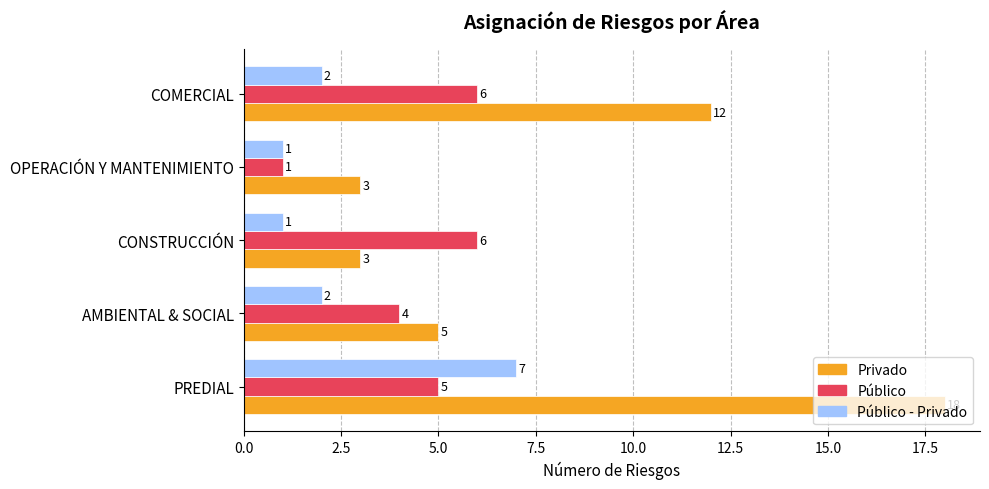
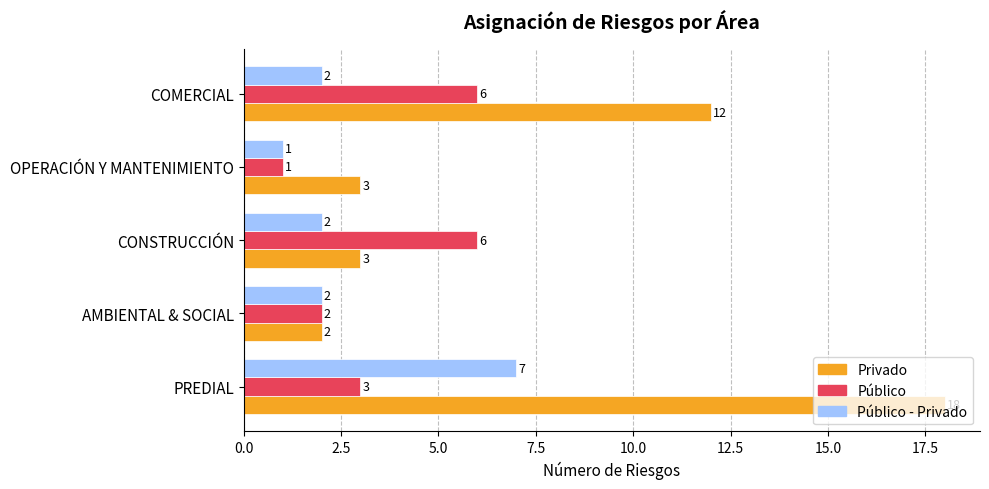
  {
    "Privado": {
      "COMERCIAL": 12,
      "OPERACIÓN Y MANTENIMIENTO": 3,
      "CONSTRUCCIÓN": 3,
-     "AMBIENTAL & SOCIAL": 5
+     "AMBIENTAL & SOCIAL": 2
    },
    "Público": {
      "COMERCIAL": 6,
      "OPERACIÓN Y MANTENIMIENTO": 1,
      "CONSTRUCCIÓN": 6,
-     "AMBIENTAL & SOCIAL": 4,
-     "PREDIAL": 5
+     "AMBIENTAL & SOCIAL": 2,
+     "PREDIAL": 3
    },
    "Público - Privado": {
      "COMERCIAL": 2,
      "OPERACIÓN Y MANTENIMIENTO": 1,
-     "CONSTRUCCIÓN": 1,
+     "CONSTRUCCIÓN": 2,
      "AMBIENTAL & SOCIAL": 2,
      "PREDIAL": 7
    }
  }
